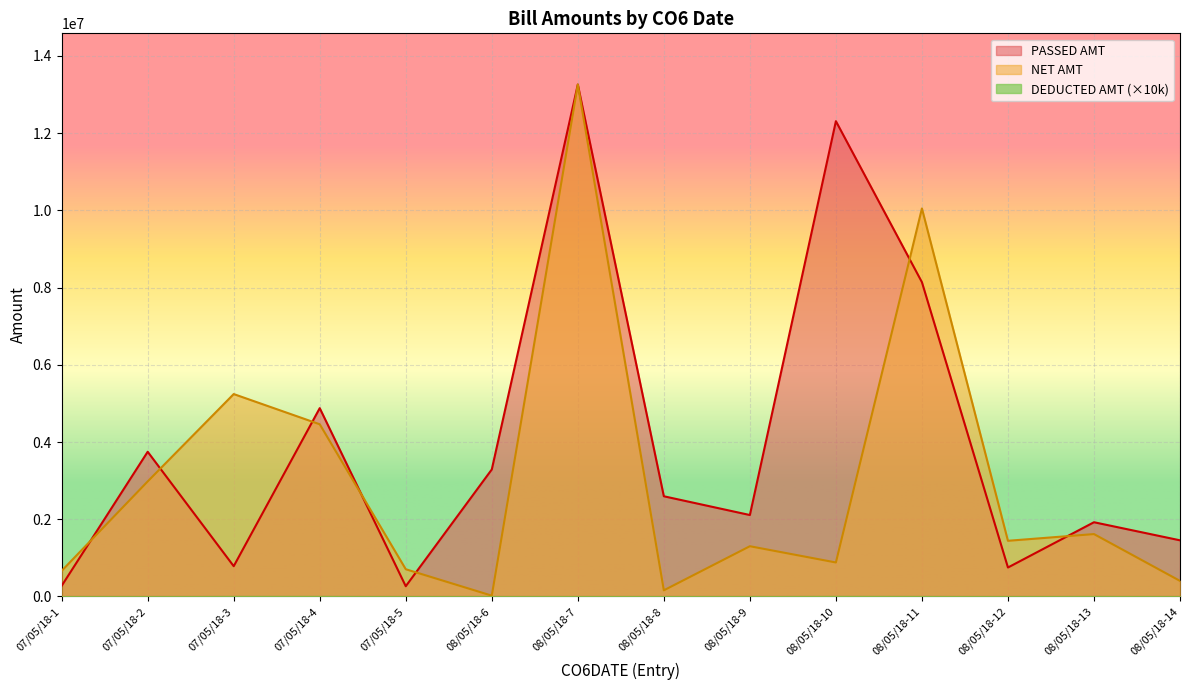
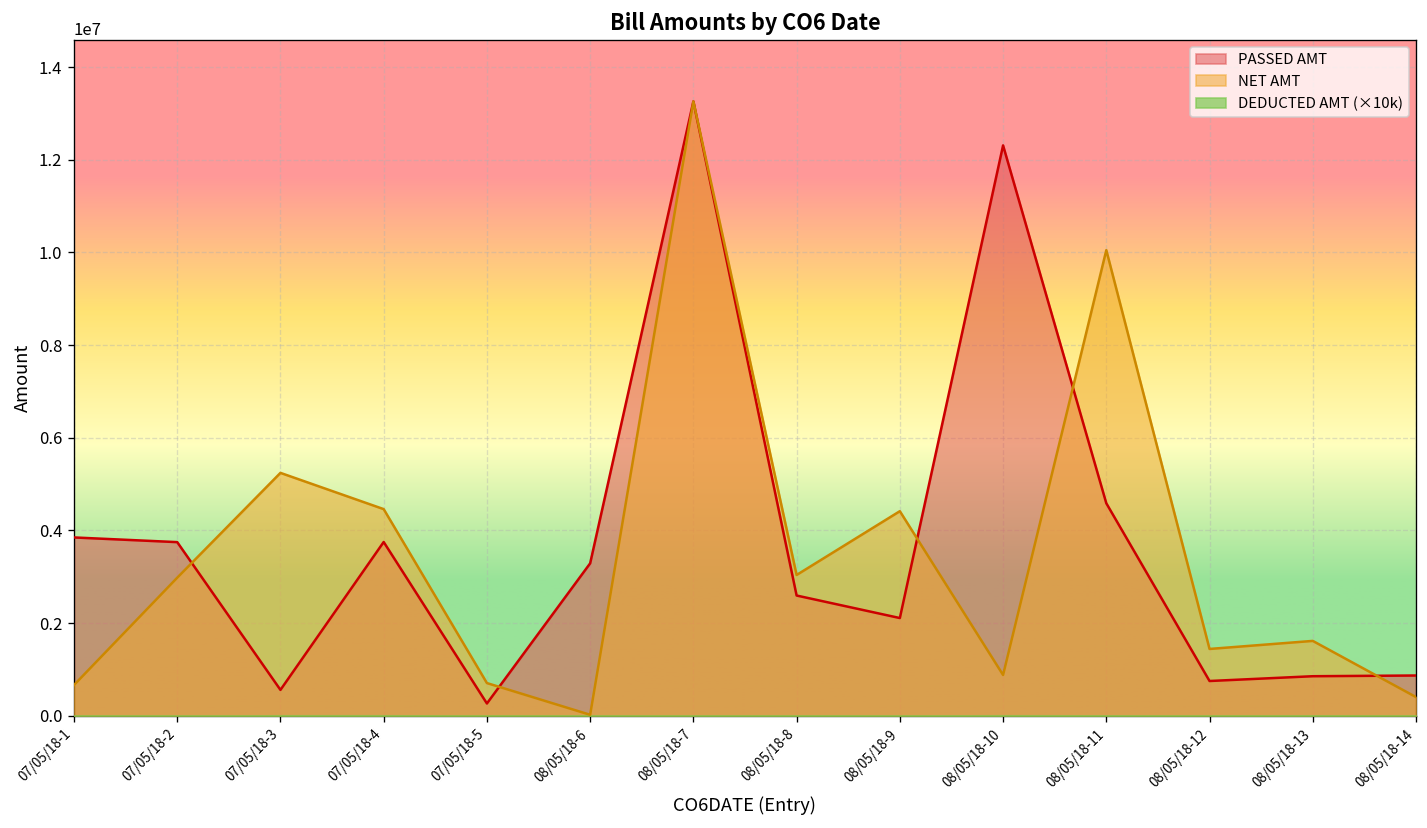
  {
    "PASSED AMT": {
-     "07/05/18-1": 300000,
+     "07/05/18-1": 3800000,
      "07/05/18-2": 3700000,
-     "07/05/18-3": 800000,
-     "07/05/18-4": 4900000,
+     "07/05/18-3": 600000,
+     "07/05/18-4": 3700000,
      "07/05/18-5": 300000,
      "08/05/18-6": 3300000,
      "08/05/18-8": 2600000,
      "08/05/18-9": 2100000,
      "08/05/18-10": 12300000,
-     "08/05/18-11": 8100000,
+     "08/05/18-11": 4600000,
      "08/05/18-12": 700000,
-     "08/05/18-13": 1900000,
-     "08/05/18-14": 1500000
+     "08/05/18-13": 900000,
+     "08/05/18-14": 900000
    },
    "NET AMT": {
      "07/05/18-1": 700000,
      "07/05/18-2": 3000000,
      "07/05/18-3": 5200000,
      "07/05/18-4": 4500000,
      "07/05/18-5": 700000,
-     "08/05/18-8": 200000,
-     "08/05/18-9": 1300000,
+     "08/05/18-8": 3000000,
+     "08/05/18-9": 4400000,
      "08/05/18-10": 900000,
      "08/05/18-11": 10000000,
      "08/05/18-12": 1400000,
      "08/05/18-13": 1600000,
      "08/05/18-14": 400000
    },
    "DEDUCTED AMT (×10k)": {
      "07/05/18-1": 0,
      "07/05/18-2": 0
    }
  }
